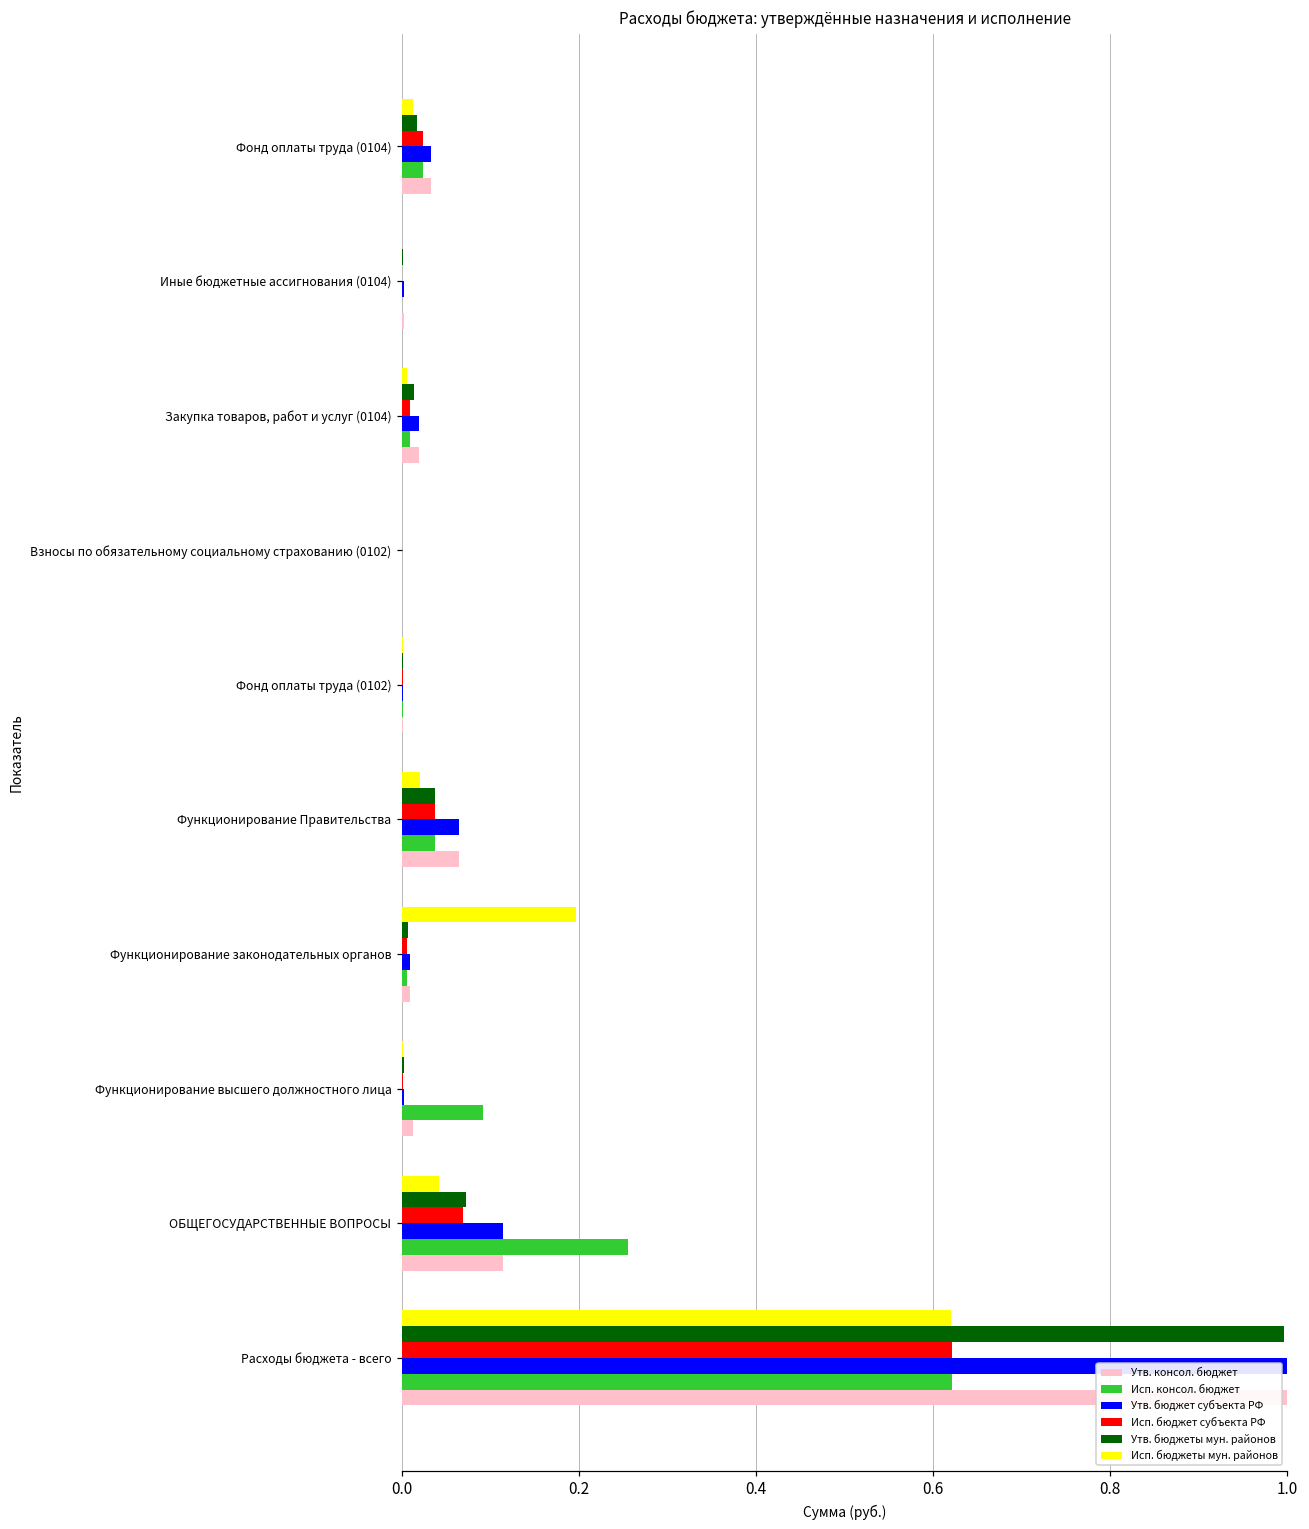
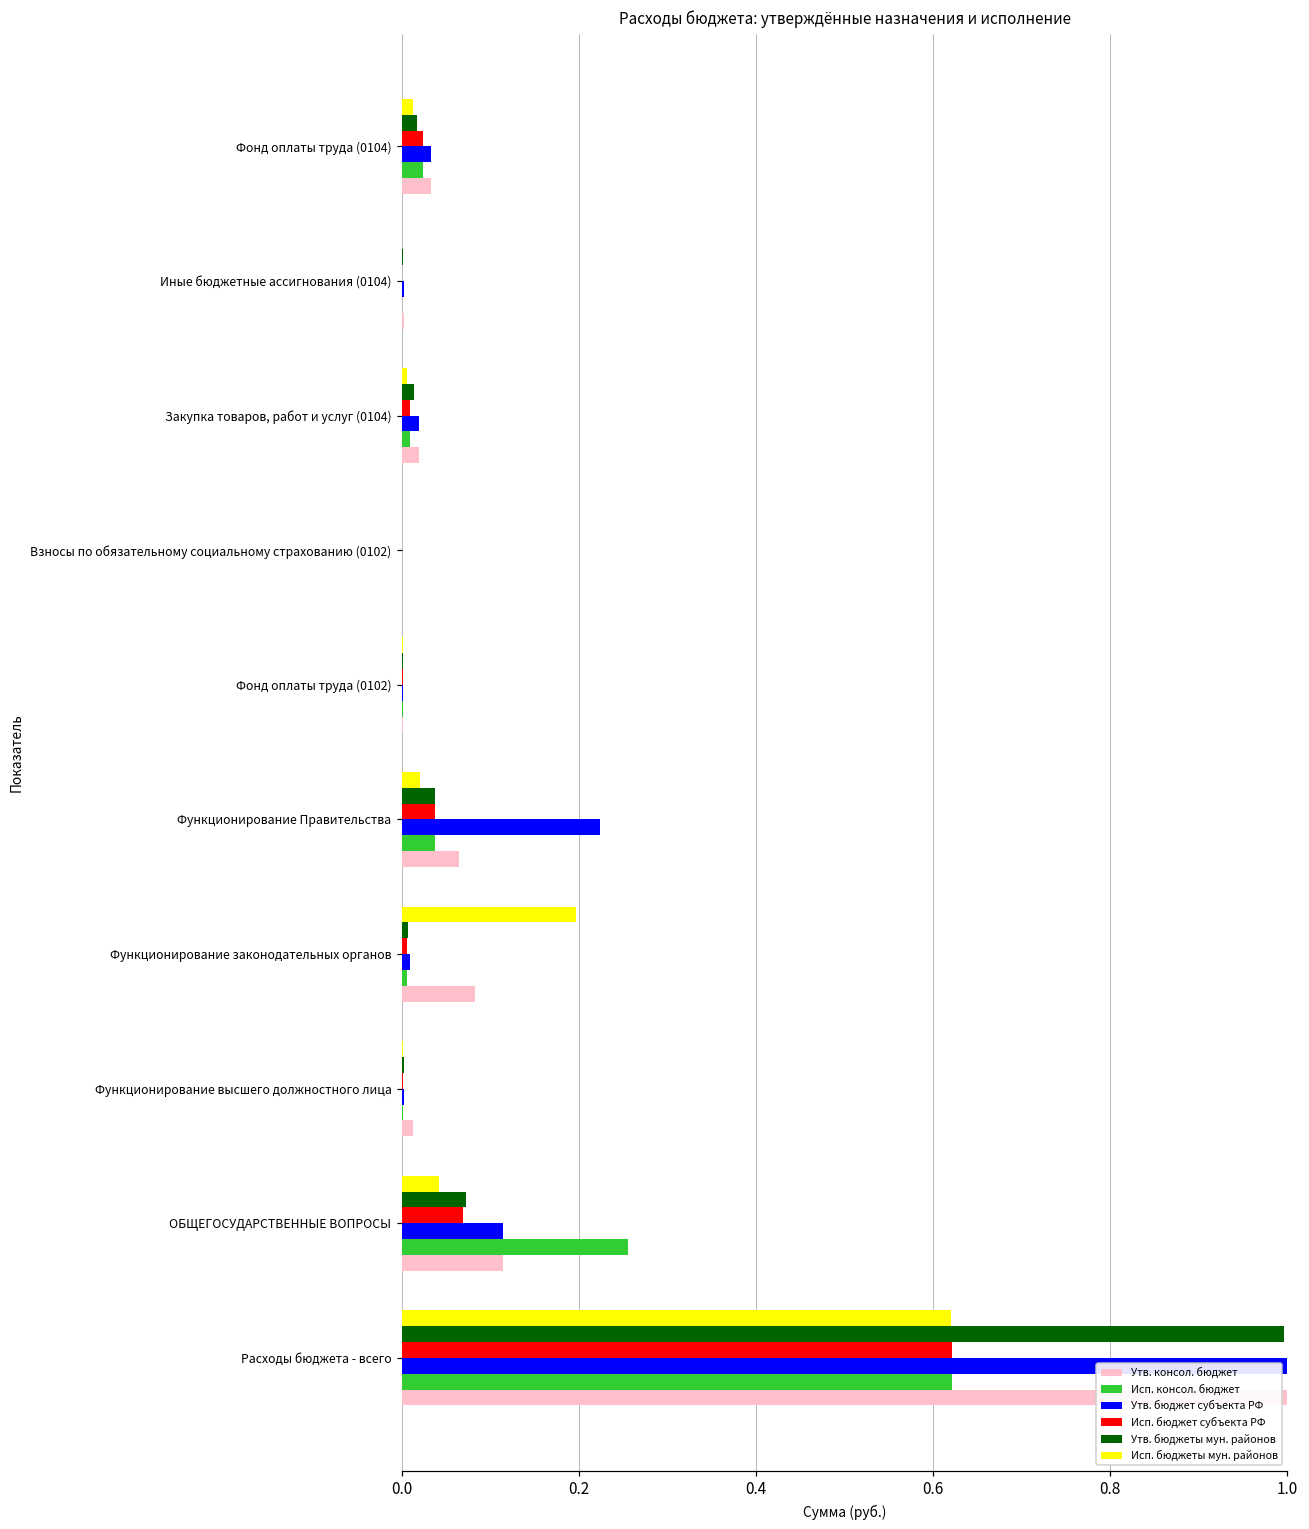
  {
    "Утв. консол. бюджет": {
      "Фонд оплаты труда (0104)": 0.03,
      "Закупка товаров, работ и услуг (0104)": 0.02,
      "Функционирование Правительства": 0.06,
-     "Функционирование законодательных органов": 0.01,
+     "Функционирование законодательных органов": 0.08,
      "Функционирование высшего должностного лица": 0.01,
      "ОБЩЕГОСУДАРСТВЕННЫЕ ВОПРОСЫ": 0.11,
      "Расходы бюджета - всего": 1.00
    },
    "Исп. консол. бюджет": {
      "Фонд оплаты труда (0104)": 0.02,
      "Закупка товаров, работ и услуг (0104)": 0.01,
      "Функционирование Правительства": 0.04,
      "Функционирование законодательных органов": 0.01,
-     "Функционирование высшего должностного лица": 0.09,
+     "Функционирование высшего должностного лица": 0.00,
      "ОБЩЕГОСУДАРСТВЕННЫЕ ВОПРОСЫ": 0.25,
      "Расходы бюджета - всего": 0.62
    },
    "Утв. бюджет субъекта РФ": {
      "Фонд оплаты труда (0104)": 0.03,
      "Закупка товаров, работ и услуг (0104)": 0.02,
-     "Функционирование Правительства": 0.06,
+     "Функционирование Правительства": 0.22,
      "Функционирование законодательных органов": 0.01,
      "ОБЩЕГОСУДАРСТВЕННЫЕ ВОПРОСЫ": 0.11,
      "Расходы бюджета - всего": 1.00
    },
    "Исп. бюджет субъекта РФ": {
      "Фонд оплаты труда (0104)": 0.02,
      "Закупка товаров, работ и услуг (0104)": 0.01,
      "Функционирование Правительства": 0.04,
      "Функционирование законодательных органов": 0.01,
      "ОБЩЕГОСУДАРСТВЕННЫЕ ВОПРОСЫ": 0.07,
      "Расходы бюджета - всего": 0.62
    },
    "Утв. бюджеты мун. районов": {
      "Фонд оплаты труда (0104)": 0.02,
      "Закупка товаров, работ и услуг (0104)": 0.01,
      "Функционирование Правительства": 0.04,
      "Функционирование законодательных органов": 0.01,
      "ОБЩЕГОСУДАРСТВЕННЫЕ ВОПРОСЫ": 0.07,
      "Расходы бюджета - всего": 1.00
    },
    "Исп. бюджеты мун. районов": {
      "Фонд оплаты труда (0104)": 0.01,
      "Закупка товаров, работ и услуг (0104)": 0.01,
      "Функционирование Правительства": 0.02,
      "Функционирование законодательных органов": 0.20,
      "ОБЩЕГОСУДАРСТВЕННЫЕ ВОПРОСЫ": 0.04,
      "Расходы бюджета - всего": 0.62
    }
  }
